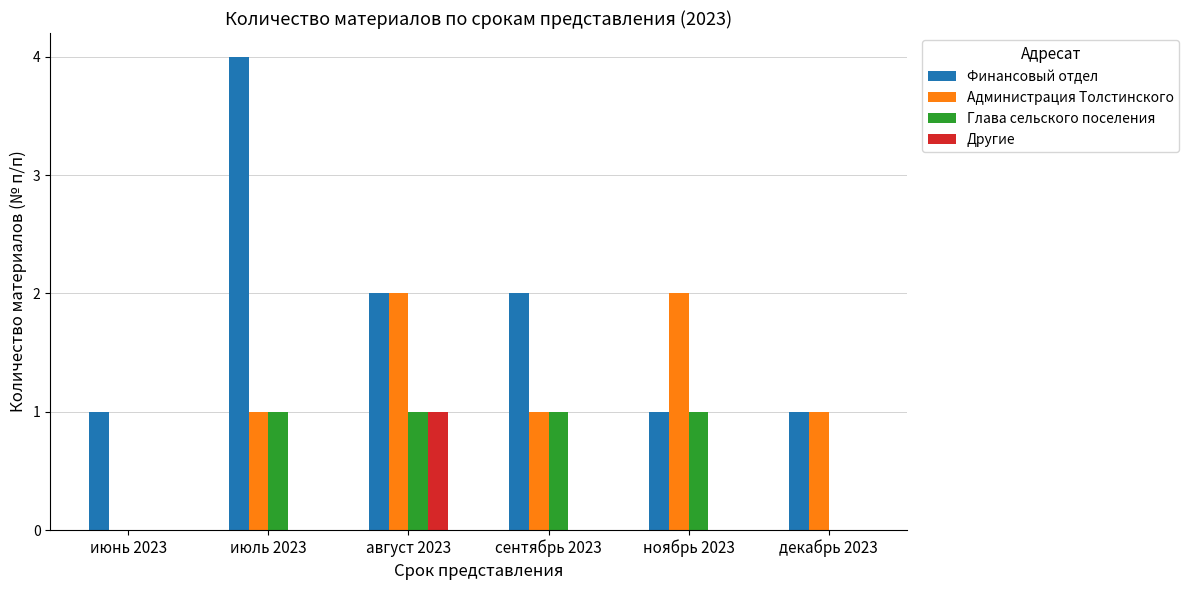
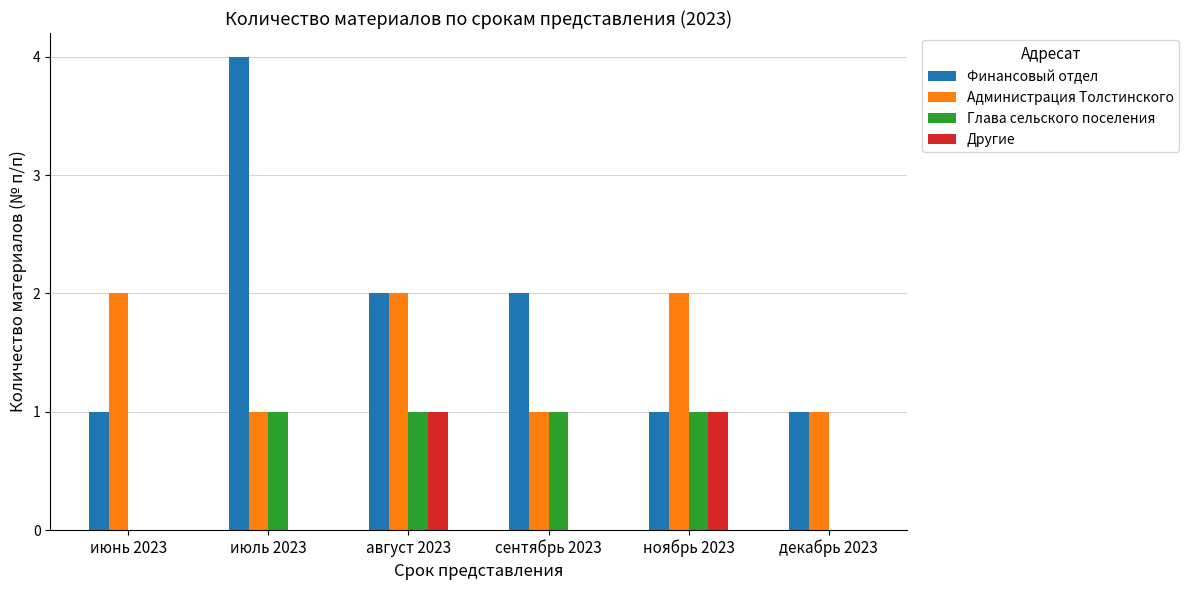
  {
    "Финансовый отдел": {
      "июнь 2023": 1,
      "июль 2023": 4,
      "август 2023": 2,
      "сентябрь 2023": 2,
      "ноябрь 2023": 1,
      "декабрь 2023": 1
    },
    "Администрация Толстинского": {
-     "июнь 2023": 0,
+     "июнь 2023": 2,
      "июль 2023": 1,
      "август 2023": 2,
      "сентябрь 2023": 1,
      "ноябрь 2023": 2,
      "декабрь 2023": 1
    },
    "Глава сельского поселения": {
      "июнь 2023": 0,
      "июль 2023": 1,
      "август 2023": 1,
      "сентябрь 2023": 1,
      "ноябрь 2023": 1,
      "декабрь 2023": 0
    },
    "Другие": {
      "июнь 2023": 0,
      "июль 2023": 0,
      "август 2023": 1,
      "сентябрь 2023": 0,
-     "ноябрь 2023": 0,
+     "ноябрь 2023": 1,
      "декабрь 2023": 0
    }
  }
